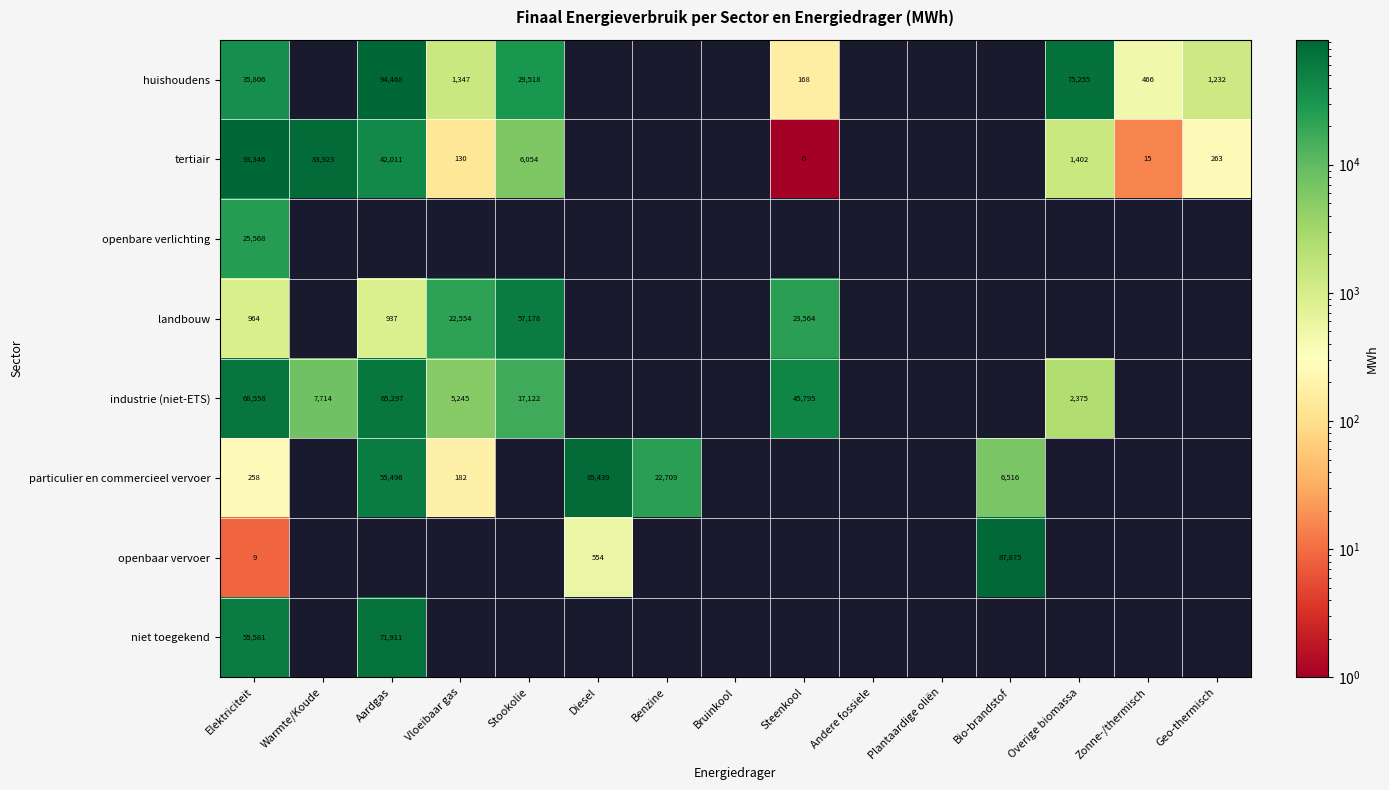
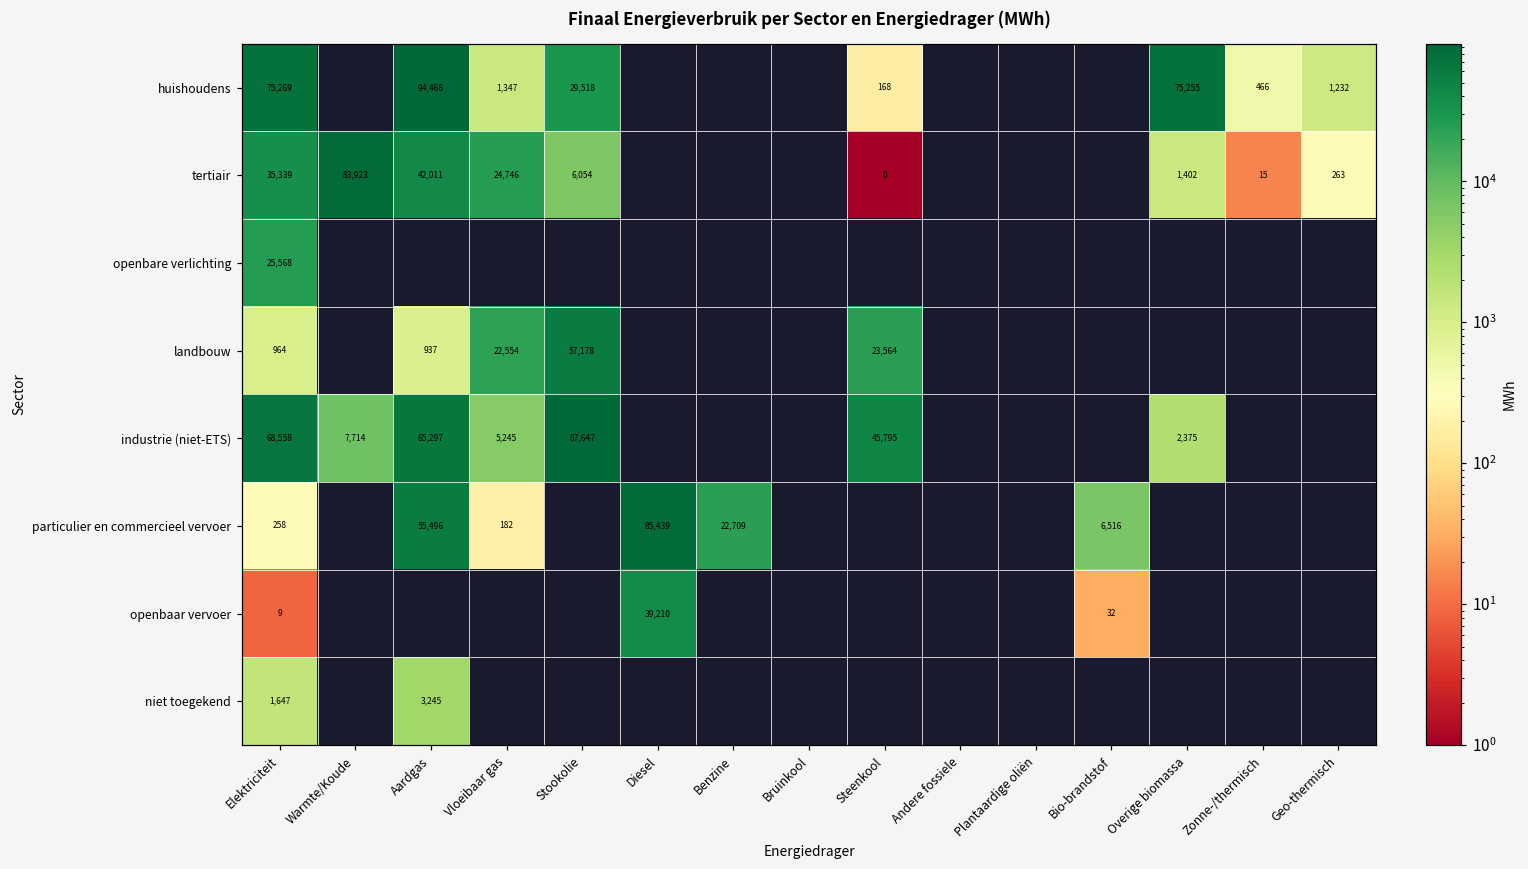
  {
    "huishoudens": {
-     "Elektriciteit": "35,806",
+     "Elektriciteit": "75,269",
      "Aardgas": "94,468",
      "Vloeibaar gas": "1,347",
      "Stookolie": "29,518",
      "Steenkool": "168",
      "Overige biomassa": "75,255",
      "Zonne-/thermisch": "466",
      "Geo-thermisch": "1,232"
    },
    "tertiair": {
-     "Elektriciteit": "93,346",
+     "Elektriciteit": "35,339",
      "Warmte/Koude": "83,923",
      "Aardgas": "42,011",
-     "Vloeibaar gas": "130",
+     "Vloeibaar gas": "24,746",
      "Stookolie": "6,054",
      "Steenkool": "0",
      "Overige biomassa": "1,402",
      "Zonne-/thermisch": "15",
      "Geo-thermisch": "263"
    },
    "openbare verlichting": {
      "Elektriciteit": "25,568"
    },
    "landbouw": {
      "Elektriciteit": "964",
      "Aardgas": "937",
      "Vloeibaar gas": "22,554",
      "Stookolie": "57,178",
      "Steenkool": "23,564"
    },
    "industrie (niet-ETS)": {
      "Elektriciteit": "68,558",
      "Warmte/Koude": "7,714",
      "Aardgas": "65,297",
      "Vloeibaar gas": "5,245",
-     "Stookolie": "17,122",
+     "Stookolie": "87,647",
      "Steenkool": "45,795",
      "Overige biomassa": "2,375"
    },
    "particulier en commercieel vervoer": {
      "Elektriciteit": "258",
      "Aardgas": "55,496",
      "Vloeibaar gas": "182",
      "Diesel": "85,439",
      "Benzine": "22,709",
      "Bio-brandstof": "6,516"
    },
    "openbaar vervoer": {
      "Elektriciteit": "9",
-     "Diesel": "554",
-     "Bio-brandstof": "87,875"
+     "Diesel": "39,210",
+     "Bio-brandstof": "32"
    },
    "niet toegekend": {
-     "Elektriciteit": "55,581",
-     "Aardgas": "71,911"
+     "Elektriciteit": "1,647",
+     "Aardgas": "3,245"
    }
  }
